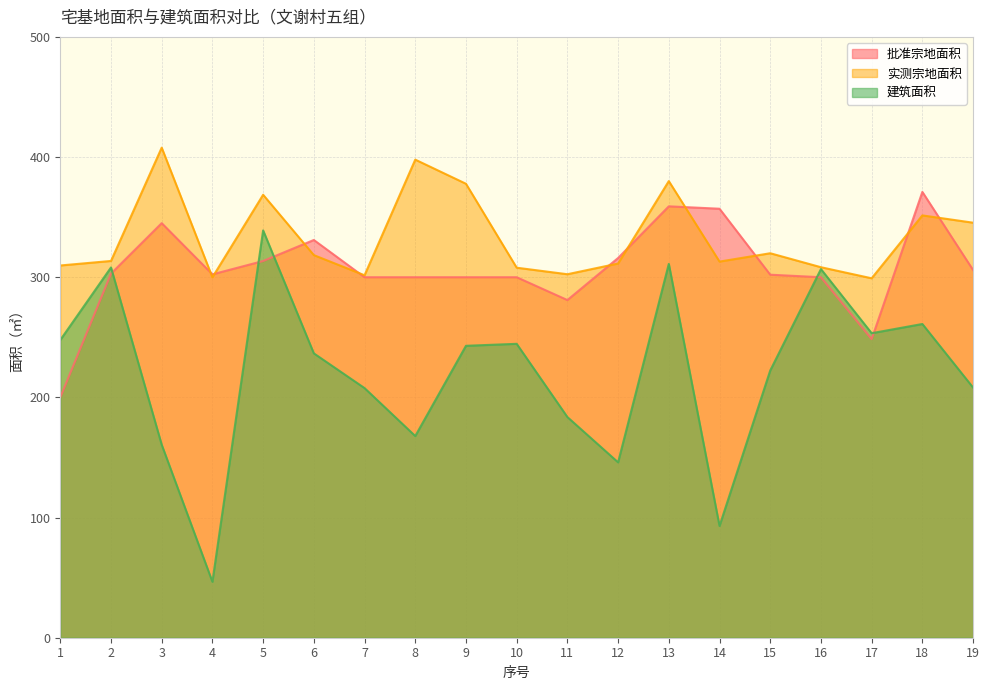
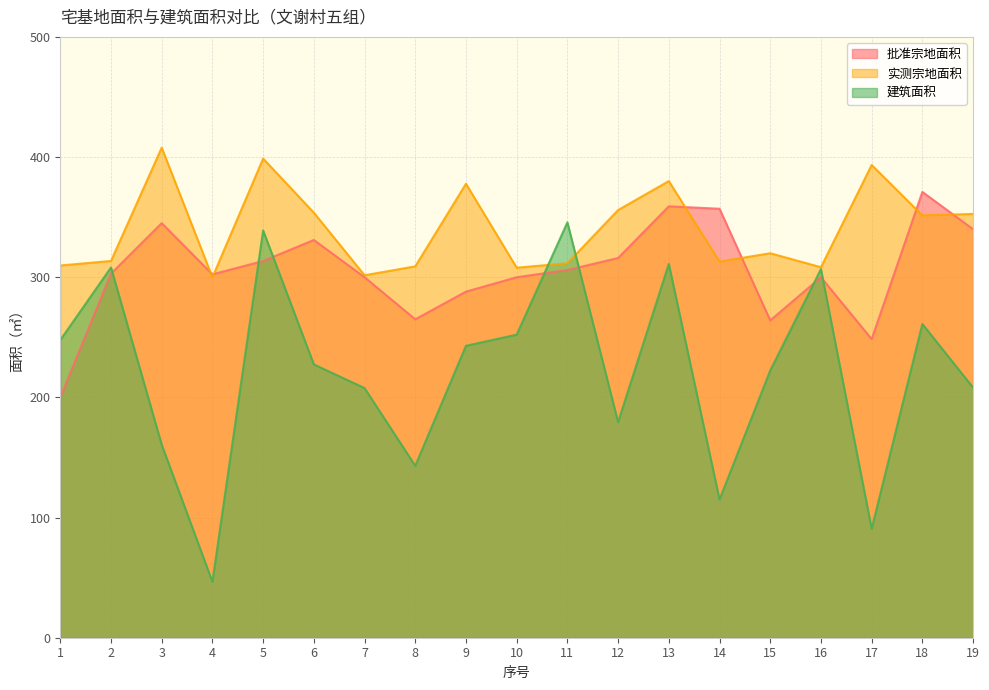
  {
    "批准宗地面积": {
      "1": 200,
      "2": 303,
      "3": 345,
      "4": 302,
      "5": 314,
      "6": 331,
-     "8": 300,
-     "9": 300,
+     "8": 265,
+     "9": 288,
      "10": 300,
-     "11": 281,
+     "11": 306,
      "12": 316,
      "13": 359,
      "14": 357,
-     "15": 302,
+     "15": 264,
      "16": 300,
      "17": 249,
      "18": 371,
-     "19": 306
+     "19": 340
    },
    "实测宗地面积": {
      "1": 310,
      "2": 314,
      "3": 408,
      "4": 300,
-     "5": 369,
-     "6": 318,
-     "8": 398,
+     "5": 399,
+     "6": 354,
+     "8": 309,
      "9": 378,
      "10": 308,
-     "11": 302,
-     "12": 311,
+     "11": 312,
+     "12": 356,
      "13": 380,
      "14": 313,
      "15": 320,
-     "17": 299,
+     "17": 393,
      "18": 351,
-     "19": 345
+     "19": 353
    },
    "建筑面积": {
      "1": 248,
      "2": 308,
      "3": 161,
      "4": 47,
      "5": 339,
-     "6": 237,
+     "6": 227,
      "7": 208,
-     "8": 168,
+     "8": 143,
      "9": 243,
-     "10": 245,
-     "11": 184,
-     "12": 146,
+     "10": 252,
+     "11": 346,
+     "12": 179,
      "13": 311,
-     "14": 93,
+     "14": 115,
      "15": 222,
-     "17": 253,
+     "17": 91,
      "18": 261,
      "19": 208
    }
  }
